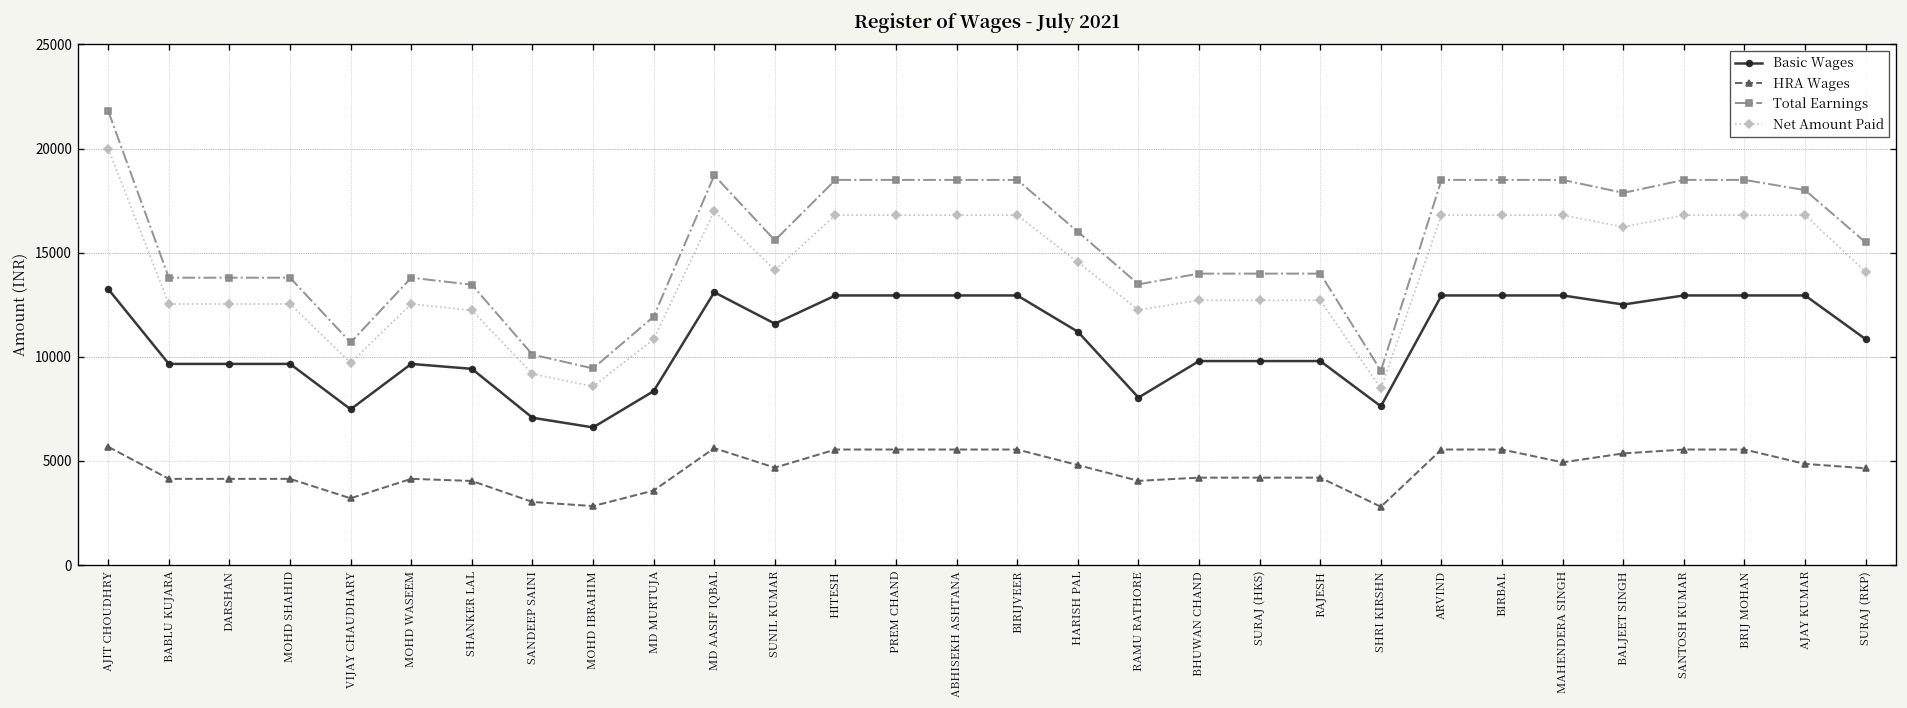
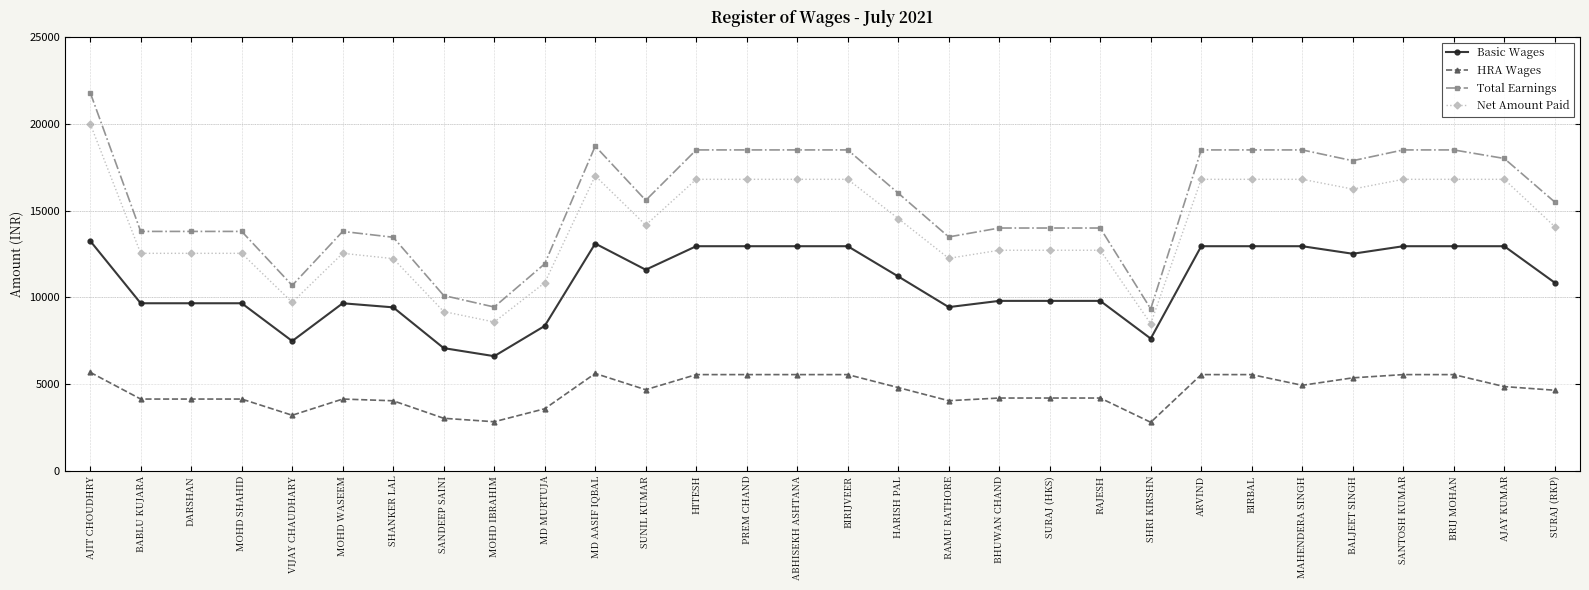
  {
    "Basic Wages": {
      "AJIT CHOUDHRY": 13300,
      "BABLU KUJARA": 9700,
      "DARSHAN": 9700,
      "MOHD SHAHID": 9700,
      "VIJAY CHAUDHARY": 7500,
      "MOHD WASEEM": 9700,
      "SHANKER LAL": 9400,
      "SANDEEP SAINI": 7100,
      "MOHD IBRAHIM": 6600,
      "MD MURTUJA": 8400,
      "MD AASIF IQBAL": 13100,
      "SUNIL KUMAR": 11600,
      "HITESH": 12900,
      "PREM CHAND": 12900,
      "ABHISEKH ASHTANA": 12900,
      "BIRIJVEER": 12900,
      "HARISH PAL": 11200,
-     "RAMU RATHORE": 8000,
+     "RAMU RATHORE": 9400,
      "BHUWAN CHAND": 9800,
      "SURAJ (HKS)": 9800,
      "RAJESH": 9800,
      "SHRI KIRSHN": 7600,
      "ARVIND": 12900,
      "BIRBAL": 12900,
      "MAHENDERA SINGH": 12900,
      "BALJEET SINGH": 12500,
      "SANTOSH KUMAR": 12900,
      "BRIJ MOHAN": 12900,
      "AJAY KUMAR": 12900,
      "SURAJ (RKP)": 10800
    },
    "HRA Wages": {
      "AJIT CHOUDHRY": 5700,
      "BABLU KUJARA": 4100,
      "DARSHAN": 4100,
      "MOHD SHAHID": 4100,
      "VIJAY CHAUDHARY": 3200,
      "MOHD WASEEM": 4100,
      "SHANKER LAL": 4000,
      "SANDEEP SAINI": 3000,
      "MOHD IBRAHIM": 2800,
      "MD MURTUJA": 3600,
      "MD AASIF IQBAL": 5600,
      "SUNIL KUMAR": 4700,
      "HITESH": 5500,
      "PREM CHAND": 5500,
      "ABHISEKH ASHTANA": 5500,
      "BIRIJVEER": 5500,
      "HARISH PAL": 4800,
      "RAMU RATHORE": 4000,
      "BHUWAN CHAND": 4200,
      "SURAJ (HKS)": 4200,
      "RAJESH": 4200,
      "SHRI KIRSHN": 2800,
      "ARVIND": 5500,
      "BIRBAL": 5500,
      "MAHENDERA SINGH": 4900,
      "BALJEET SINGH": 5400,
      "SANTOSH KUMAR": 5500,
      "BRIJ MOHAN": 5500,
      "AJAY KUMAR": 4900,
      "SURAJ (RKP)": 4600
    },
    "Total Earnings": {
      "AJIT CHOUDHRY": 21800,
      "BABLU KUJARA": 13800,
      "DARSHAN": 13800,
      "MOHD SHAHID": 13800,
      "VIJAY CHAUDHARY": 10700,
      "MOHD WASEEM": 13800,
      "SHANKER LAL": 13500,
      "SANDEEP SAINI": 10100,
      "MOHD IBRAHIM": 9400,
      "MD MURTUJA": 11900,
      "MD AASIF IQBAL": 18700,
      "SUNIL KUMAR": 15600,
      "HITESH": 18500,
      "PREM CHAND": 18500,
      "ABHISEKH ASHTANA": 18500,
      "BIRIJVEER": 18500,
      "HARISH PAL": 16000,
      "RAMU RATHORE": 13500,
      "BHUWAN CHAND": 14000,
      "SURAJ (HKS)": 14000,
      "RAJESH": 14000,
      "SHRI KIRSHN": 9300,
      "ARVIND": 18500,
      "BIRBAL": 18500,
      "MAHENDERA SINGH": 18500,
      "BALJEET SINGH": 17900,
      "SANTOSH KUMAR": 18500,
      "BRIJ MOHAN": 18500,
      "AJAY KUMAR": 18000,
      "SURAJ (RKP)": 15500
    },
    "Net Amount Paid": {
      "AJIT CHOUDHRY": 20000,
      "BABLU KUJARA": 12500,
      "DARSHAN": 12500,
      "MOHD SHAHID": 12500,
      "VIJAY CHAUDHARY": 9700,
      "MOHD WASEEM": 12500,
      "SHANKER LAL": 12200,
      "SANDEEP SAINI": 9200,
      "MOHD IBRAHIM": 8600,
      "MD MURTUJA": 10800,
      "MD AASIF IQBAL": 17000,
      "SUNIL KUMAR": 14200,
      "HITESH": 16800,
      "PREM CHAND": 16800,
      "ABHISEKH ASHTANA": 16800,
      "BIRIJVEER": 16800,
      "HARISH PAL": 14500,
      "RAMU RATHORE": 12200,
      "BHUWAN CHAND": 12700,
      "SURAJ (HKS)": 12700,
      "RAJESH": 12700,
      "SHRI KIRSHN": 8500,
      "ARVIND": 16800,
      "BIRBAL": 16800,
      "MAHENDERA SINGH": 16800,
      "BALJEET SINGH": 16200,
      "SANTOSH KUMAR": 16800,
      "BRIJ MOHAN": 16800,
      "AJAY KUMAR": 16800,
      "SURAJ (RKP)": 14100
    }
  }
